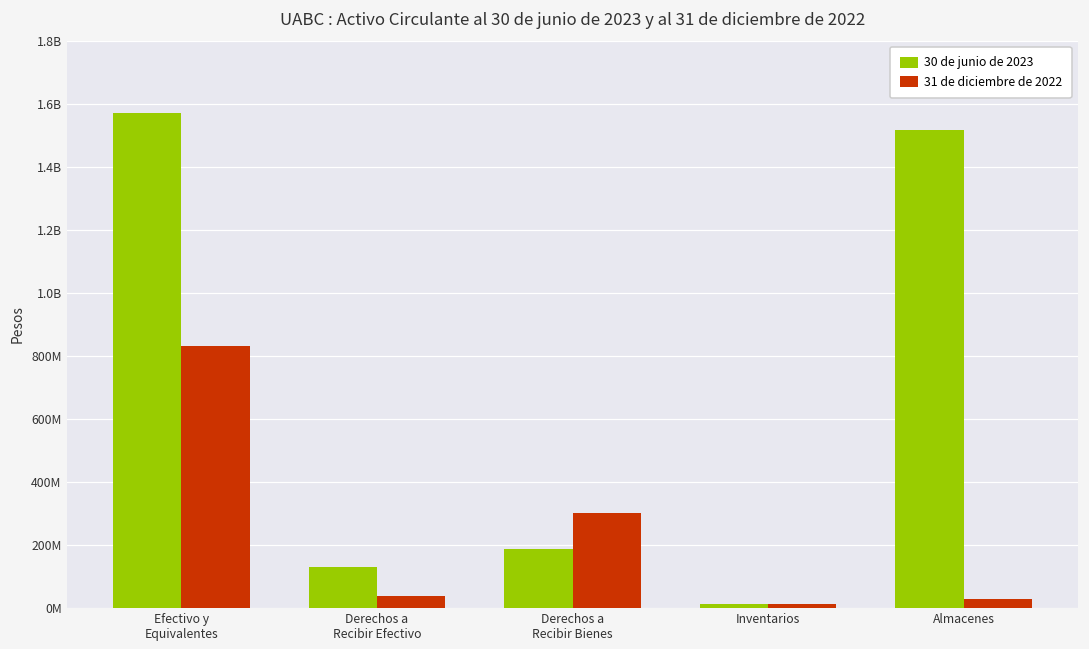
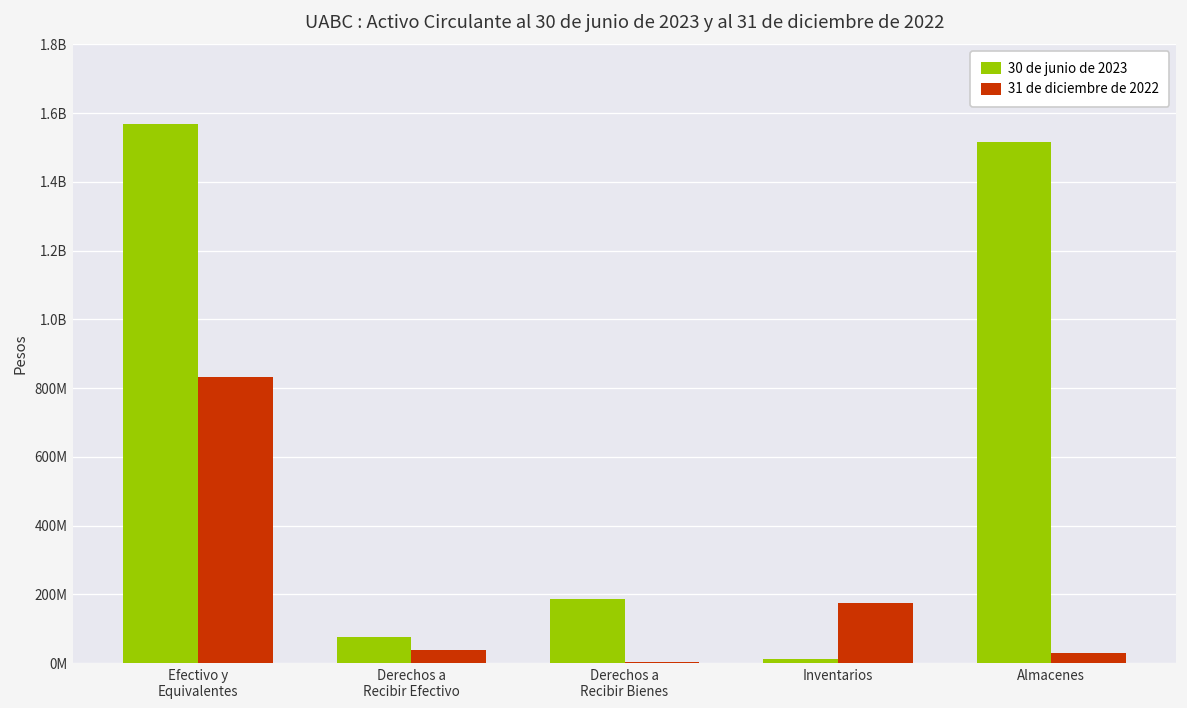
  {
    "30 de junio de 2023": {
      "Efectivo y Equivalentes": 1570000000,
-     "Derechos a Recibir Efectivo": 130000000,
+     "Derechos a Recibir Efectivo": 80000000,
      "Derechos a Recibir Bienes": 190000000,
      "Inventarios": 10000000,
      "Almacenes": 1520000000
    },
    "31 de diciembre de 2022": {
      "Efectivo y Equivalentes": 830000000,
      "Derechos a Recibir Efectivo": 40000000,
-     "Derechos a Recibir Bienes": 300000000,
-     "Inventarios": 10000000,
+     "Derechos a Recibir Bienes": 0,
+     "Inventarios": 180000000,
      "Almacenes": 30000000
    }
  }
